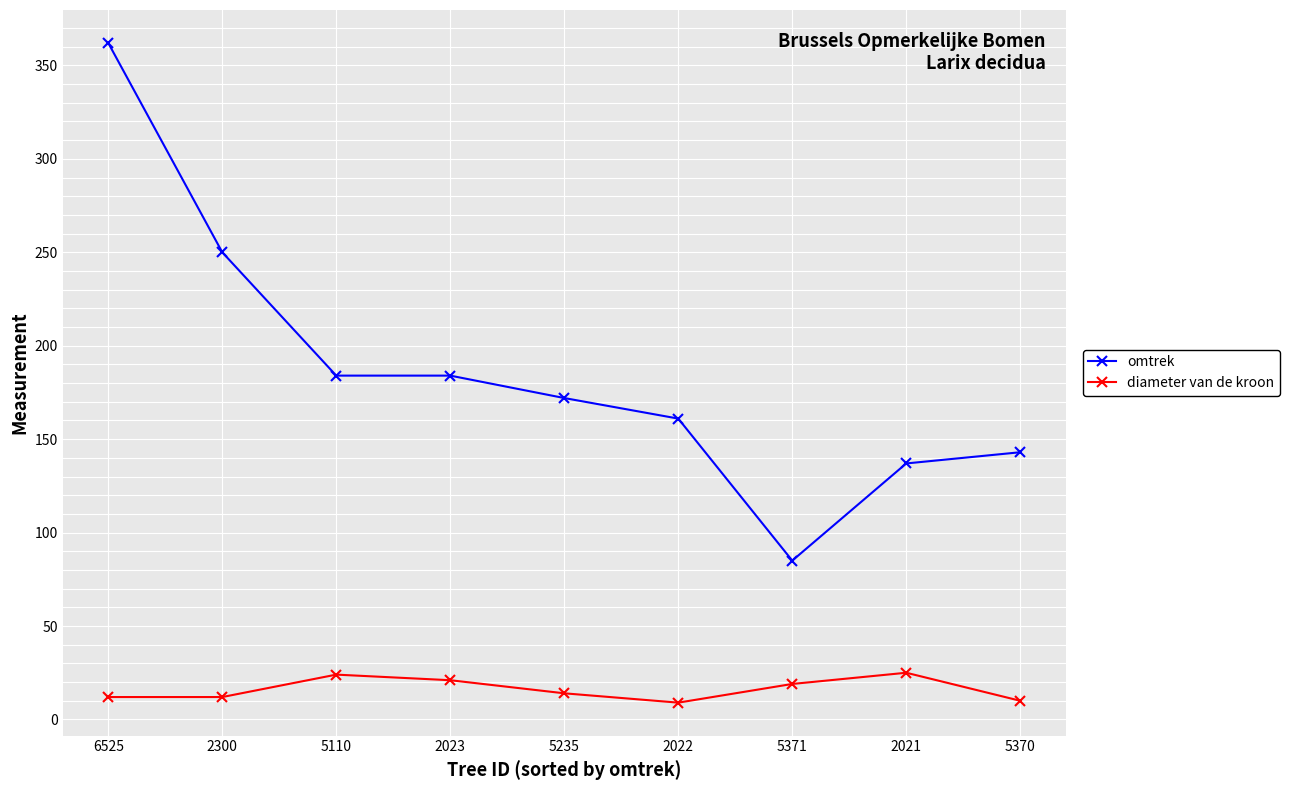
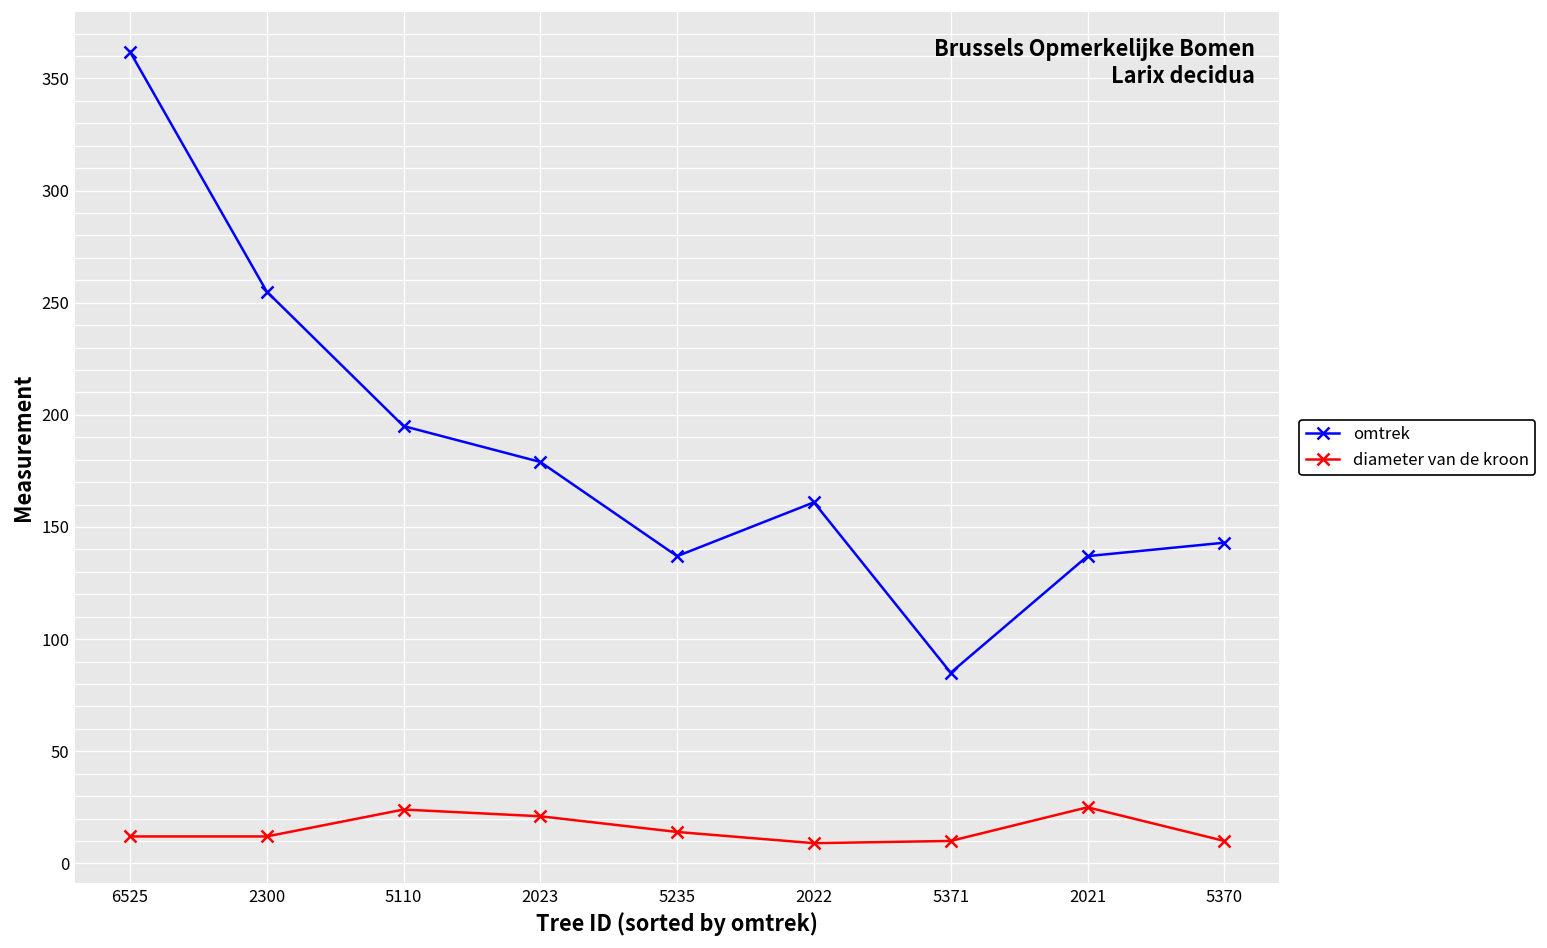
  {
    "omtrek": {
      "6525": 362,
-     "2300": 250,
-     "5110": 184,
-     "2023": 184,
-     "5235": 172,
+     "2300": 255,
+     "5110": 195,
+     "2023": 179,
+     "5235": 137,
      "2022": 161,
      "5371": 85,
      "2021": 137,
      "5370": 143
    },
    "diameter van de kroon": {
      "6525": 12,
      "2300": 12,
      "5110": 24,
      "2023": 21,
      "5235": 14,
      "2022": 9,
-     "5371": 19,
+     "5371": 10,
      "2021": 25,
      "5370": 10
    }
  }
